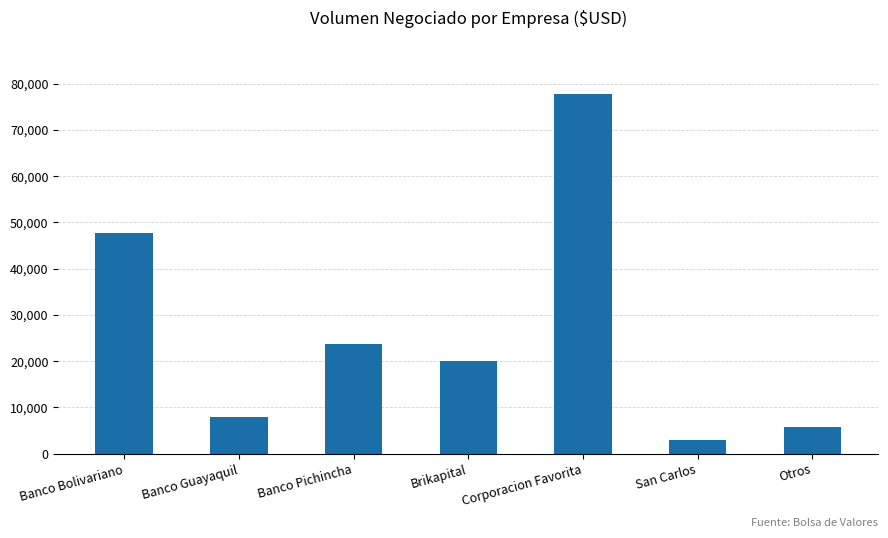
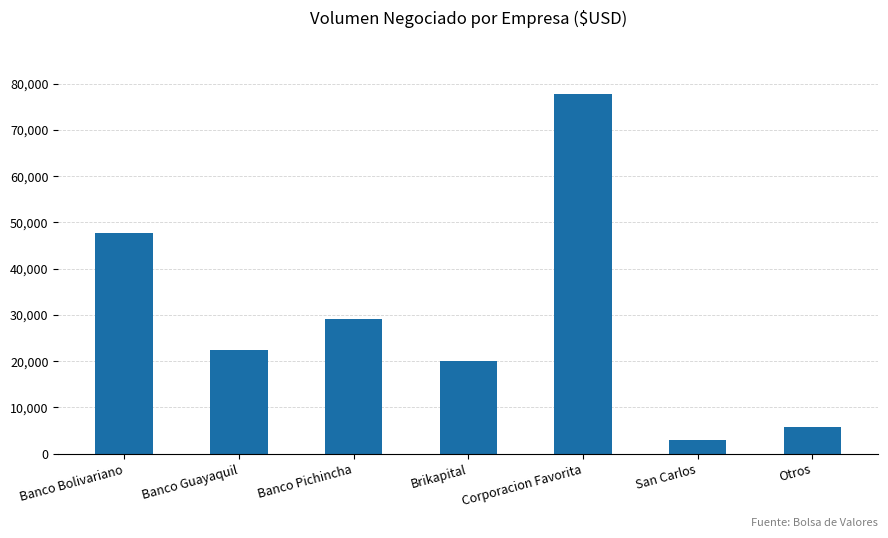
  {
    "Banco Bolivariano": "48,000",
-   "Banco Guayaquil": "8,000",
-   "Banco Pichincha": "24,000",
+   "Banco Guayaquil": "22,000",
+   "Banco Pichincha": "29,000",
    "Brikapital": "20,000",
    "Corporacion Favorita": "78,000",
    "San Carlos": "3,000",
    "Otros": "6,000"
  }
